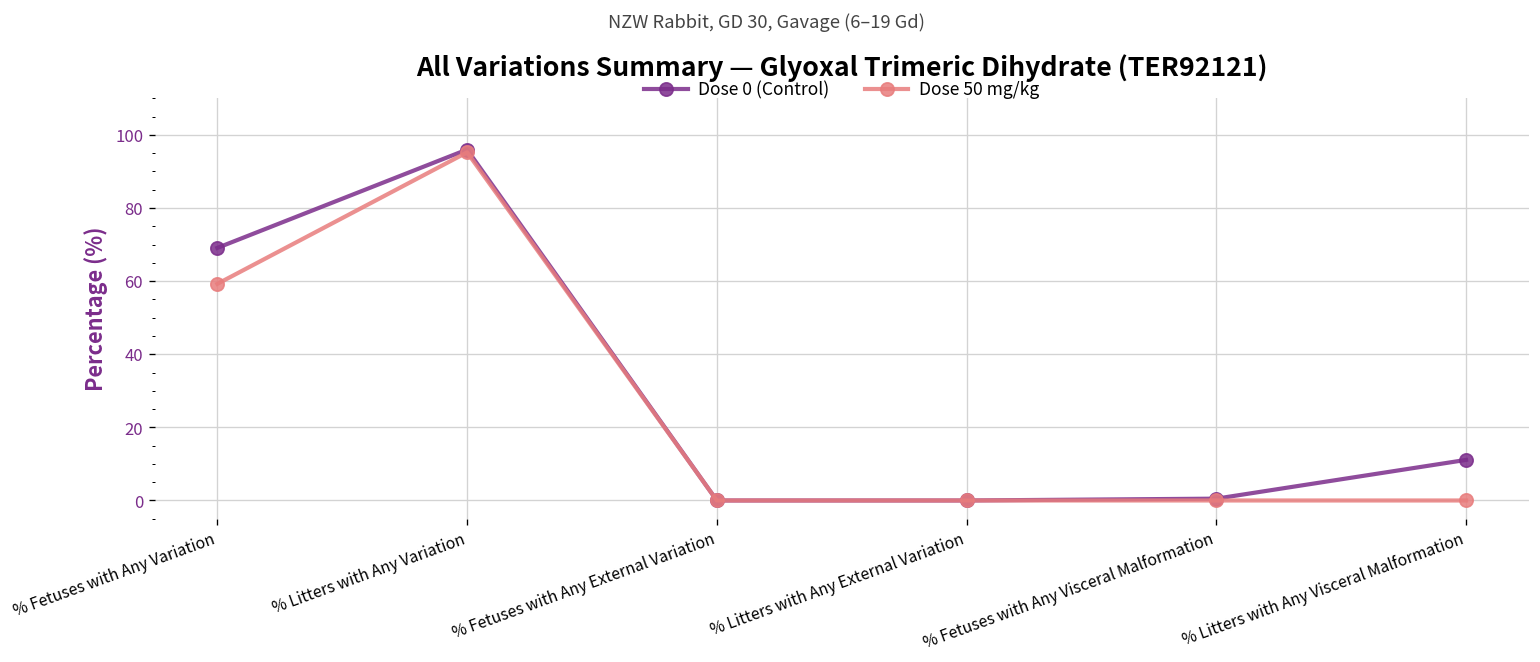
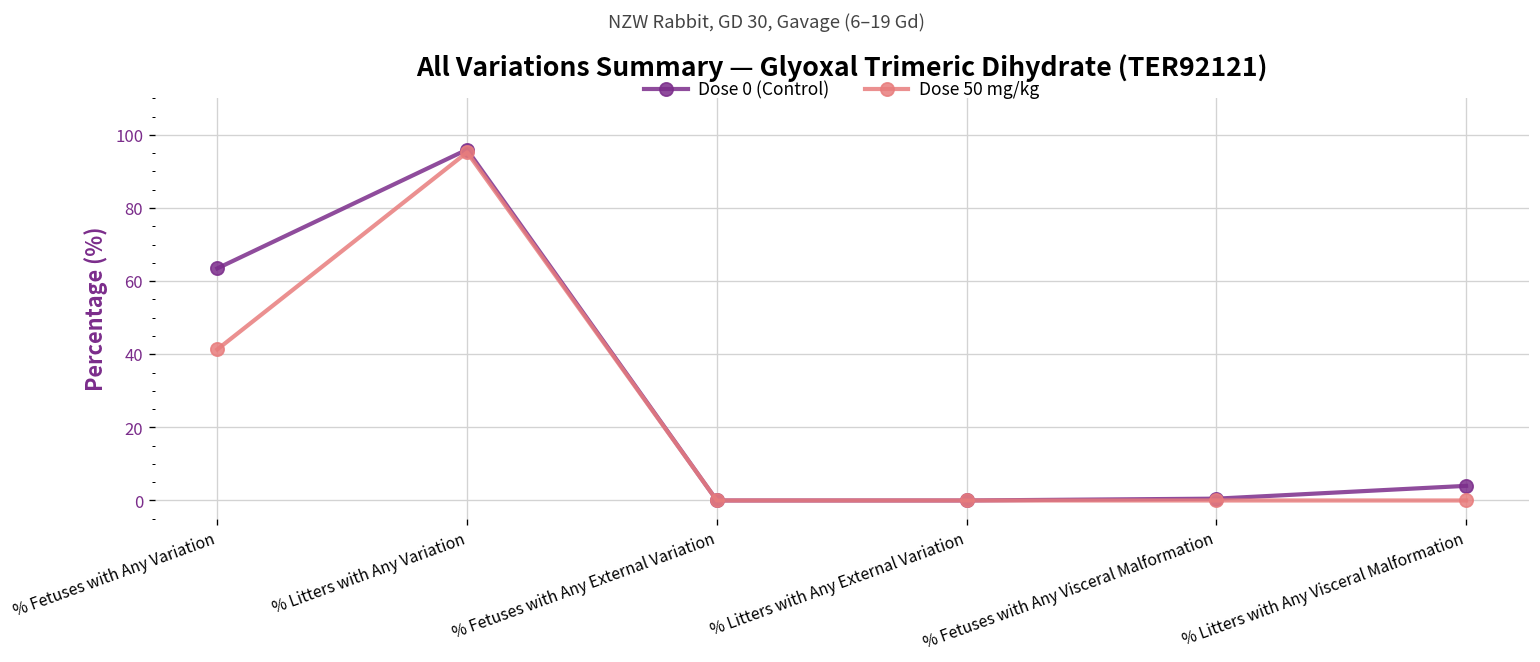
  {
    "Dose 0 (Control)": {
-     "% Fetuses with Any Variation": 69,
-     "% Litters with Any Visceral Malformation": 11
+     "% Fetuses with Any Variation": 64,
+     "% Litters with Any Visceral Malformation": 4
    },
    "Dose 50 mg/kg": {
-     "% Fetuses with Any Variation": 59,
+     "% Fetuses with Any Variation": 41,
      "% Litters with Any Visceral Malformation": 0
    }
  }
